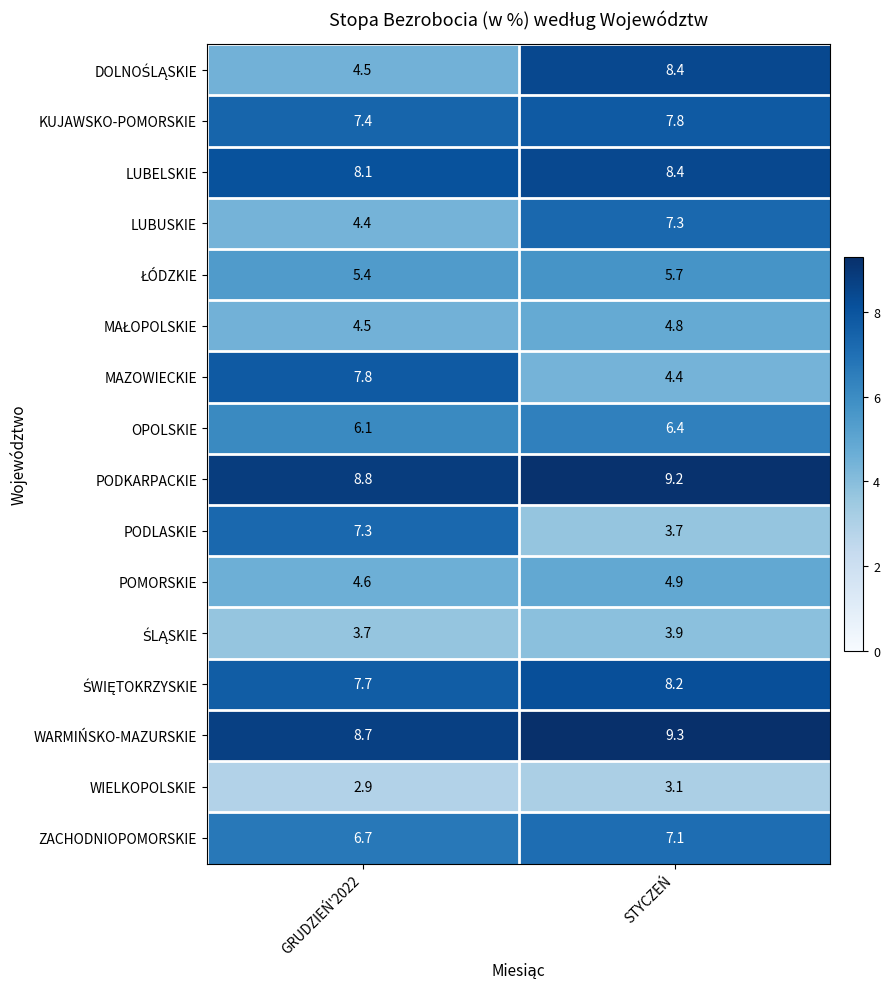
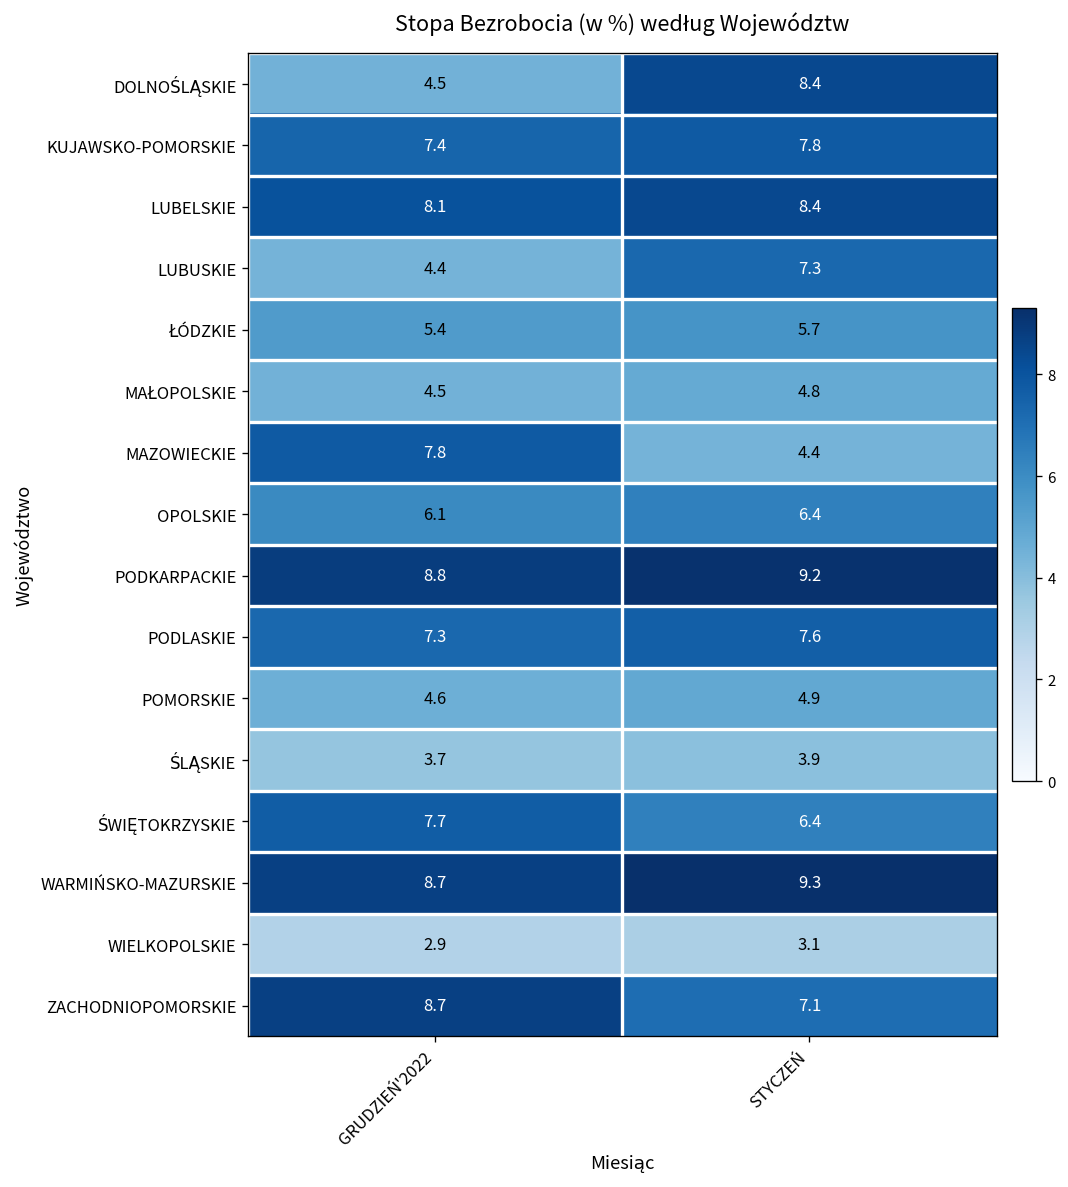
  {
    "DOLNOŚLĄSKIE": {
      "GRUDZIEŃ'2022": 4.5,
      "STYCZEŃ": 8.4
    },
    "KUJAWSKO-POMORSKIE": {
      "GRUDZIEŃ'2022": 7.4,
      "STYCZEŃ": 7.8
    },
    "LUBELSKIE": {
      "GRUDZIEŃ'2022": 8.1,
      "STYCZEŃ": 8.4
    },
    "LUBUSKIE": {
      "GRUDZIEŃ'2022": 4.4,
      "STYCZEŃ": 7.3
    },
    "ŁÓDZKIE": {
      "GRUDZIEŃ'2022": 5.4,
      "STYCZEŃ": 5.7
    },
    "MAŁOPOLSKIE": {
      "GRUDZIEŃ'2022": 4.5,
      "STYCZEŃ": 4.8
    },
    "MAZOWIECKIE": {
      "GRUDZIEŃ'2022": 7.8,
      "STYCZEŃ": 4.4
    },
    "OPOLSKIE": {
      "GRUDZIEŃ'2022": 6.1,
      "STYCZEŃ": 6.4
    },
    "PODKARPACKIE": {
      "GRUDZIEŃ'2022": 8.8,
      "STYCZEŃ": 9.2
    },
    "PODLASKIE": {
      "GRUDZIEŃ'2022": 7.3,
-     "STYCZEŃ": 3.7
+     "STYCZEŃ": 7.6
    },
    "POMORSKIE": {
      "GRUDZIEŃ'2022": 4.6,
      "STYCZEŃ": 4.9
    },
    "ŚLĄSKIE": {
      "GRUDZIEŃ'2022": 3.7,
      "STYCZEŃ": 3.9
    },
    "ŚWIĘTOKRZYSKIE": {
      "GRUDZIEŃ'2022": 7.7,
-     "STYCZEŃ": 8.2
+     "STYCZEŃ": 6.4
    },
    "WARMIŃSKO-MAZURSKIE": {
      "GRUDZIEŃ'2022": 8.7,
      "STYCZEŃ": 9.3
    },
    "WIELKOPOLSKIE": {
      "GRUDZIEŃ'2022": 2.9,
      "STYCZEŃ": 3.1
    },
    "ZACHODNIOPOMORSKIE": {
-     "GRUDZIEŃ'2022": 6.7,
+     "GRUDZIEŃ'2022": 8.7,
      "STYCZEŃ": 7.1
    }
  }
